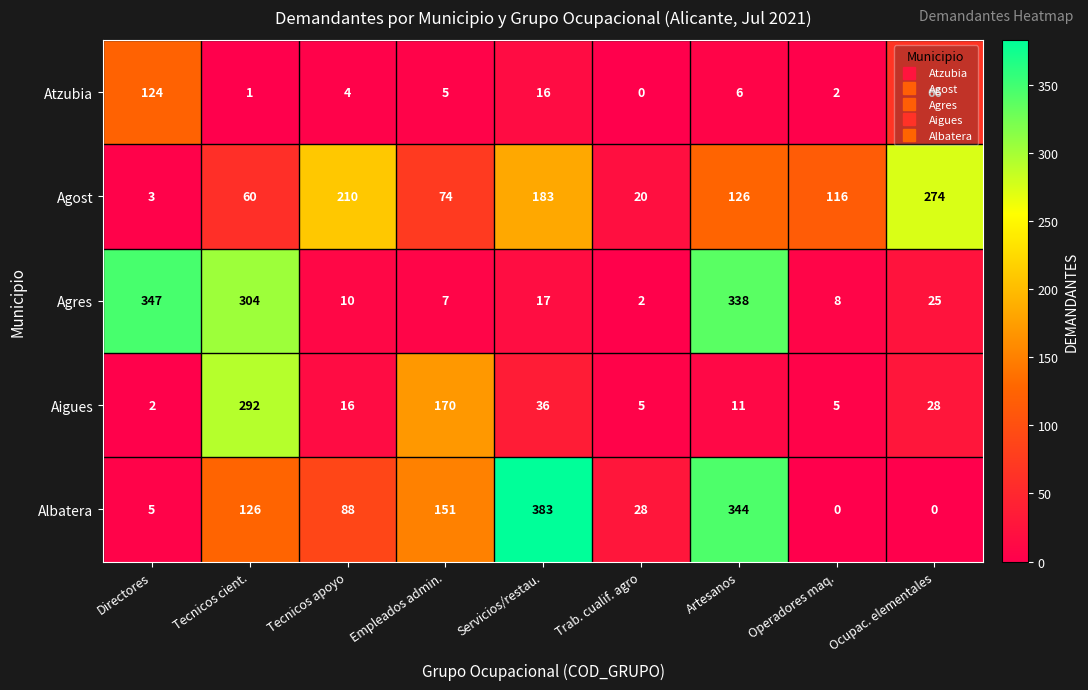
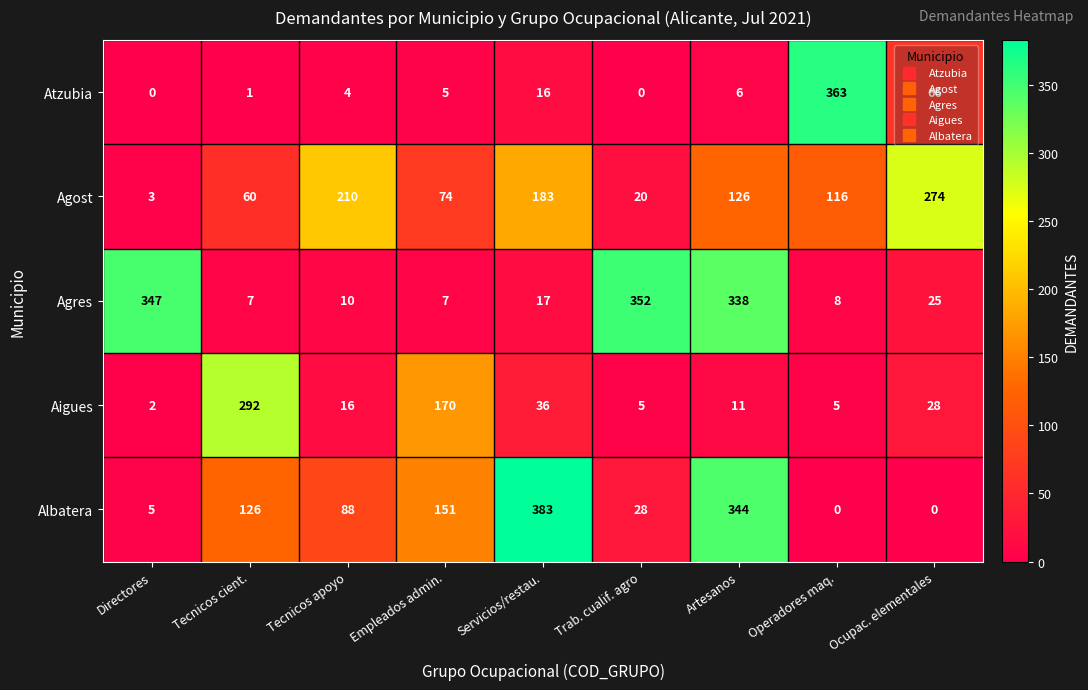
  {
    "Atzubia": {
-     "Directores": 124,
+     "Directores": 0,
      "Tecnicos cient.": 1,
      "Tecnicos apoyo": 4,
      "Empleados admin.": 5,
      "Servicios/restau.": 16,
      "Trab. cualif. agro": 0,
      "Artesanos": 6,
-     "Operadores maq.": 2
+     "Operadores maq.": 363
    },
    "Agost": {
      "Directores": 3,
      "Tecnicos cient.": 60,
      "Tecnicos apoyo": 210,
      "Empleados admin.": 74,
      "Servicios/restau.": 183,
      "Trab. cualif. agro": 20,
      "Artesanos": 126,
      "Operadores maq.": 116,
      "Ocupac. elementales": 274
    },
    "Agres": {
      "Directores": 347,
-     "Tecnicos cient.": 304,
+     "Tecnicos cient.": 7,
      "Tecnicos apoyo": 10,
      "Empleados admin.": 7,
      "Servicios/restau.": 17,
-     "Trab. cualif. agro": 2,
+     "Trab. cualif. agro": 352,
      "Artesanos": 338,
      "Operadores maq.": 8,
      "Ocupac. elementales": 25
    },
    "Aigues": {
      "Directores": 2,
      "Tecnicos cient.": 292,
      "Tecnicos apoyo": 16,
      "Empleados admin.": 170,
      "Servicios/restau.": 36,
      "Trab. cualif. agro": 5,
      "Artesanos": 11,
      "Operadores maq.": 5,
      "Ocupac. elementales": 28
    },
    "Albatera": {
      "Directores": 5,
      "Tecnicos cient.": 126,
      "Tecnicos apoyo": 88,
      "Empleados admin.": 151,
      "Servicios/restau.": 383,
      "Trab. cualif. agro": 28,
      "Artesanos": 344,
      "Operadores maq.": 0,
      "Ocupac. elementales": 0
    }
  }
